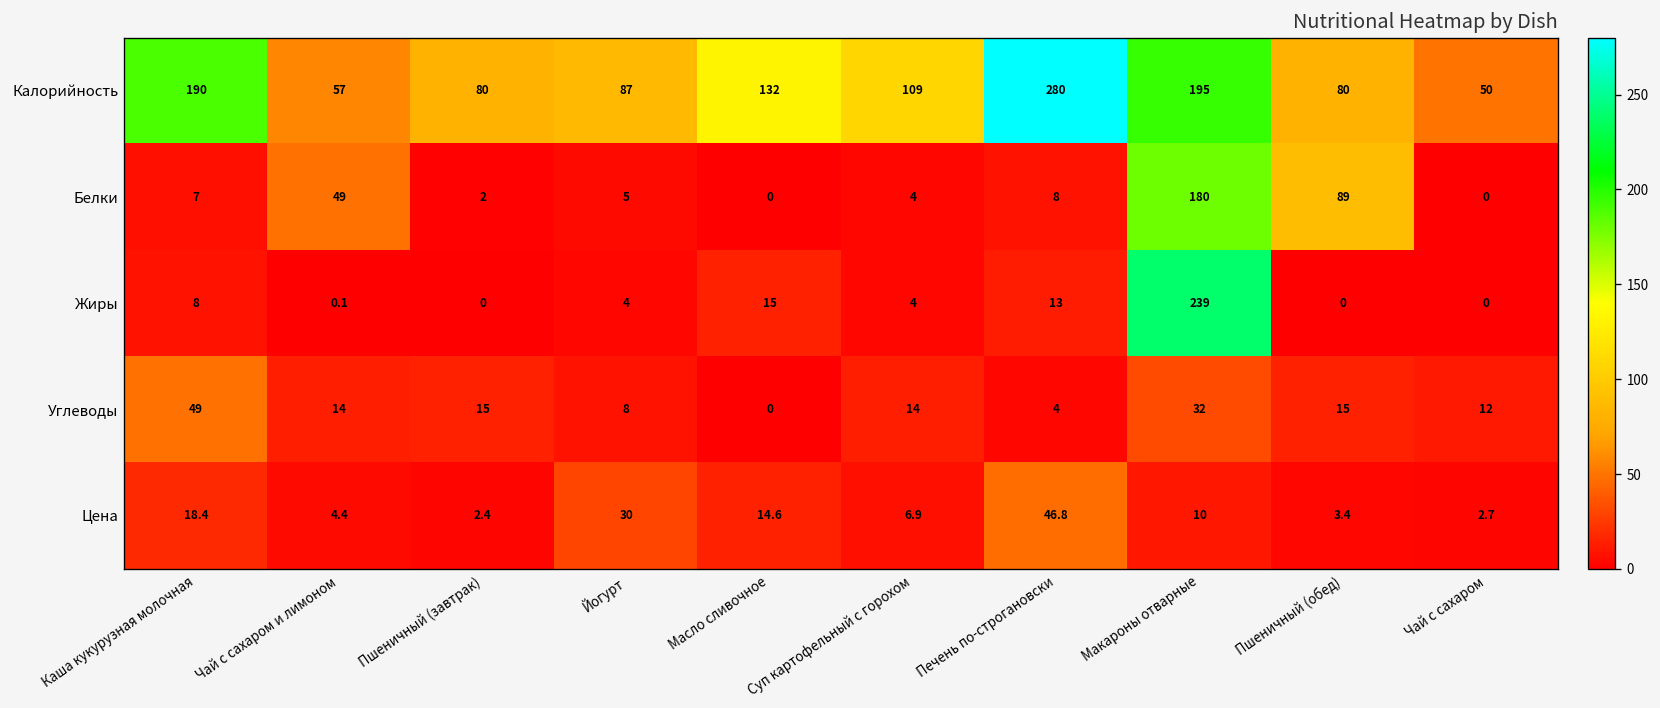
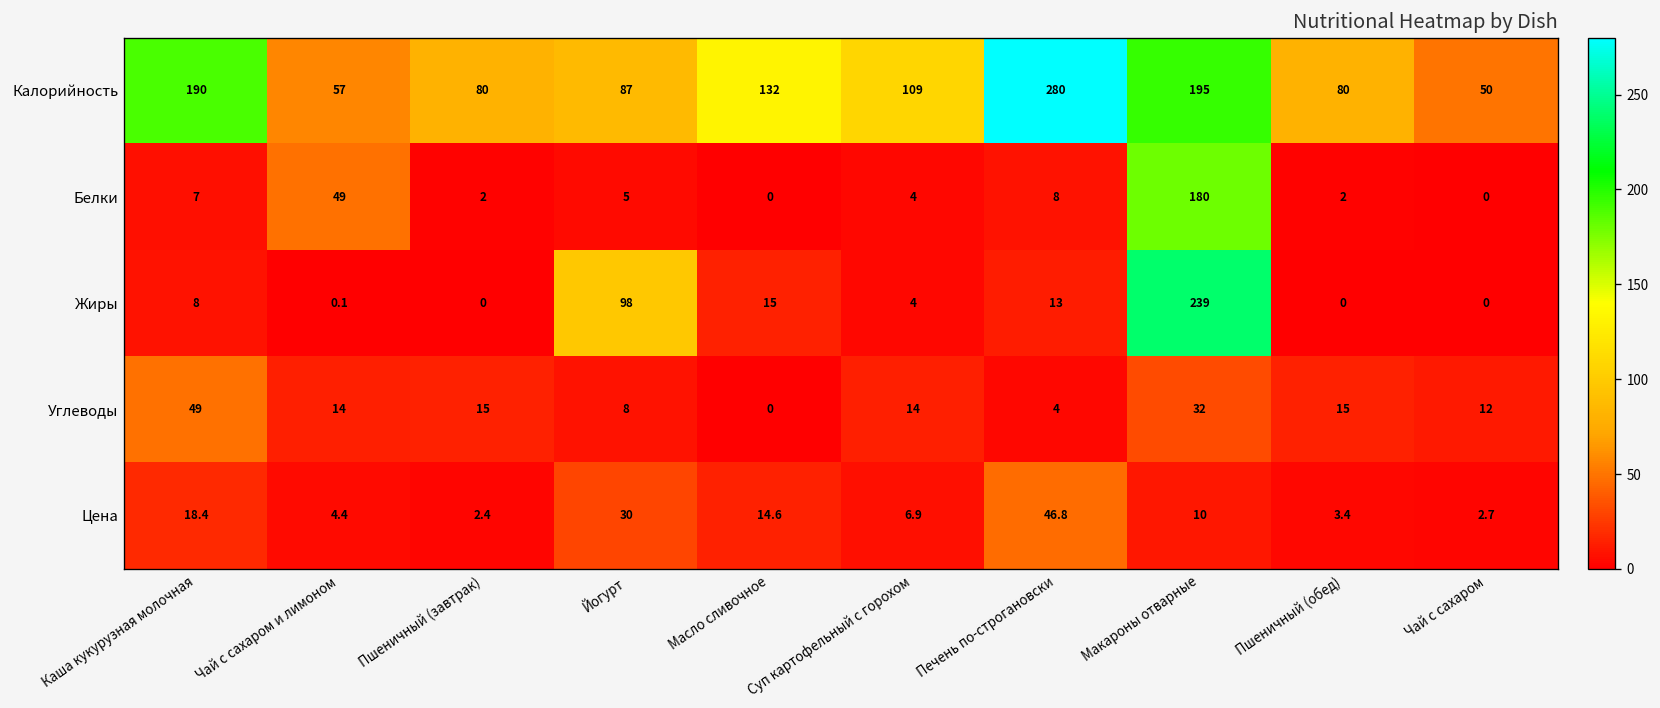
  {
    "Калорийность": {
      "Каша кукурузная молочная": 190,
      "Чай с сахаром и лимоном": 57,
      "Пшеничный (завтрак)": 80,
      "Йогурт": 87,
      "Масло сливочное": 132,
      "Суп картофельный с горохом": 109,
      "Печень по-строгановски": 280,
      "Макароны отварные": 195,
      "Пшеничный (обед)": 80,
      "Чай с сахаром": 50
    },
    "Белки": {
      "Каша кукурузная молочная": 7,
      "Чай с сахаром и лимоном": 49,
      "Пшеничный (завтрак)": 2,
      "Йогурт": 5,
      "Масло сливочное": 0,
      "Суп картофельный с горохом": 4,
      "Печень по-строгановски": 8,
      "Макароны отварные": 180,
-     "Пшеничный (обед)": 89,
+     "Пшеничный (обед)": 2,
      "Чай с сахаром": 0
    },
    "Жиры": {
      "Каша кукурузная молочная": 8,
      "Чай с сахаром и лимоном": 0.1,
      "Пшеничный (завтрак)": 0,
-     "Йогурт": 4,
+     "Йогурт": 98,
      "Масло сливочное": 15,
      "Суп картофельный с горохом": 4,
      "Печень по-строгановски": 13,
      "Макароны отварные": 239,
      "Пшеничный (обед)": 0,
      "Чай с сахаром": 0
    },
    "Углеводы": {
      "Каша кукурузная молочная": 49,
      "Чай с сахаром и лимоном": 14,
      "Пшеничный (завтрак)": 15,
      "Йогурт": 8,
      "Масло сливочное": 0,
      "Суп картофельный с горохом": 14,
      "Печень по-строгановски": 4,
      "Макароны отварные": 32,
      "Пшеничный (обед)": 15,
      "Чай с сахаром": 12
    },
    "Цена": {
      "Каша кукурузная молочная": 18.4,
      "Чай с сахаром и лимоном": 4.4,
      "Пшеничный (завтрак)": 2.4,
      "Йогурт": 30,
      "Масло сливочное": 14.6,
      "Суп картофельный с горохом": 6.9,
      "Печень по-строгановски": 46.8,
      "Макароны отварные": 10,
      "Пшеничный (обед)": 3.4,
      "Чай с сахаром": 2.7
    }
  }
